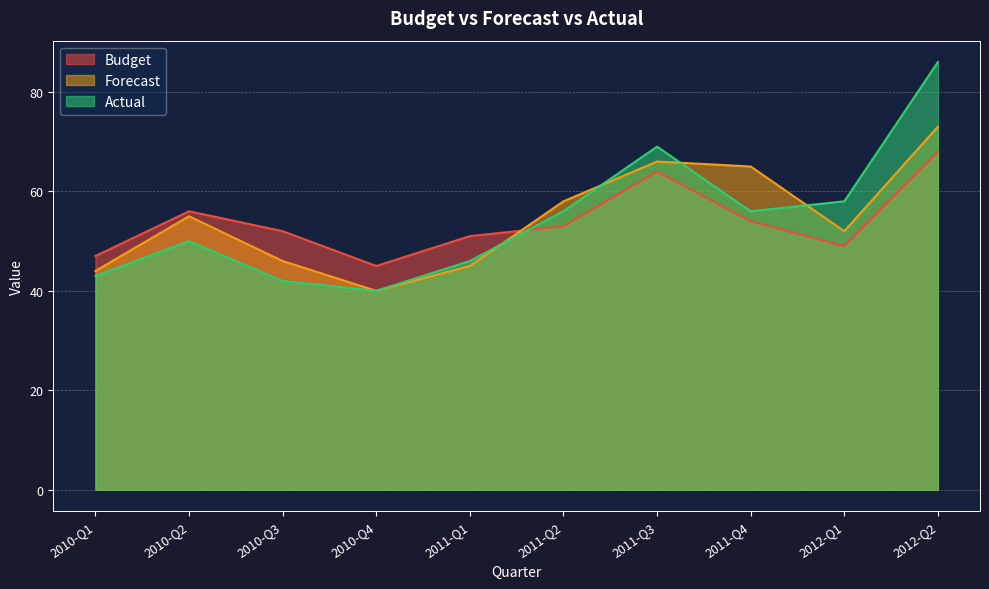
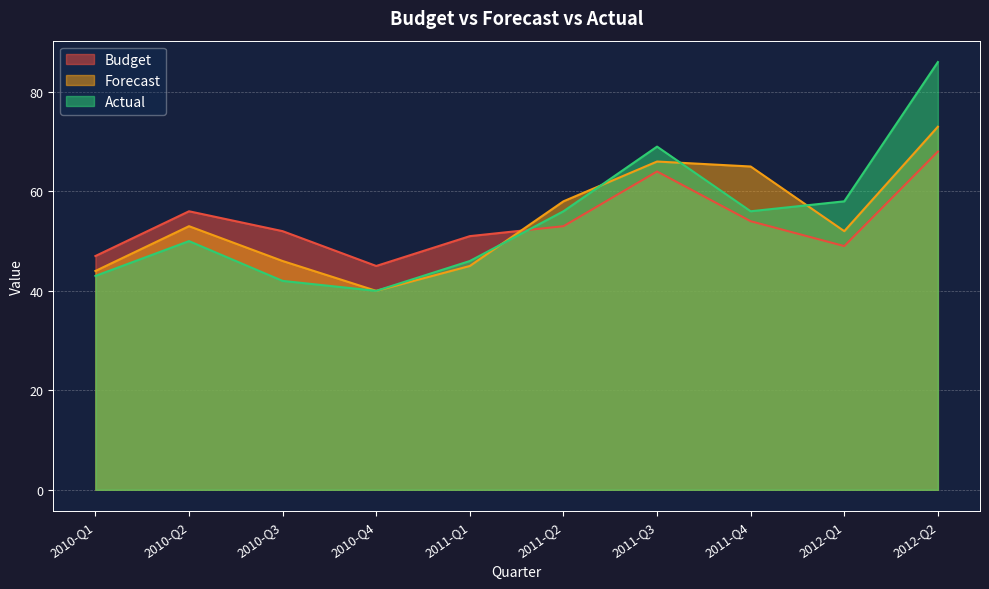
  {
    "Budget": {
      "2010-Q1": 47,
      "2010-Q2": 56,
      "2010-Q3": 52,
      "2010-Q4": 45,
      "2011-Q1": 51,
      "2011-Q2": 53,
      "2011-Q3": 64,
      "2011-Q4": 54,
      "2012-Q1": 49,
      "2012-Q2": 68
    },
    "Forecast": {
      "2010-Q1": 44,
-     "2010-Q2": 55,
+     "2010-Q2": 53,
      "2010-Q3": 46,
      "2011-Q1": 45,
      "2011-Q2": 58,
      "2011-Q3": 66,
      "2011-Q4": 65,
      "2012-Q1": 52,
      "2012-Q2": 73
    },
    "Actual": {
      "2010-Q1": 43,
      "2010-Q2": 50,
      "2010-Q3": 42,
      "2011-Q1": 46,
      "2011-Q2": 56,
      "2011-Q3": 69,
      "2011-Q4": 56,
      "2012-Q1": 58,
      "2012-Q2": 86
    }
  }
